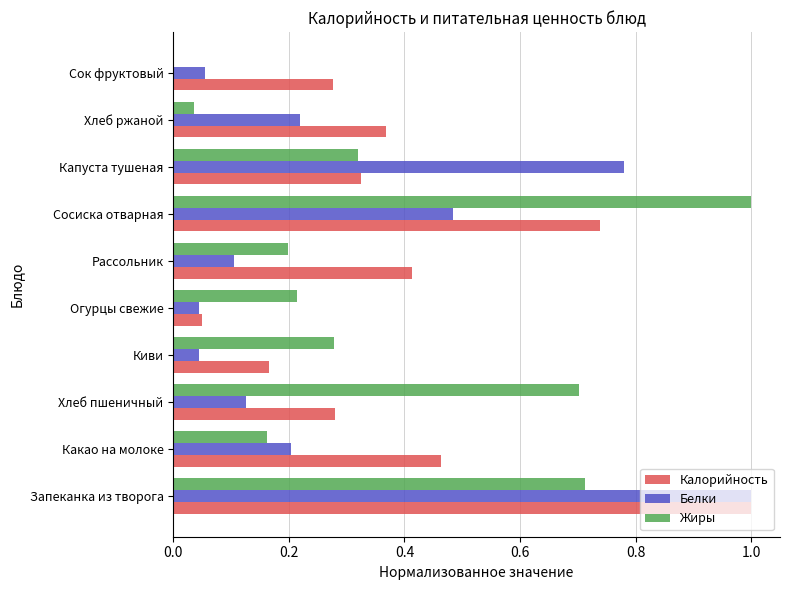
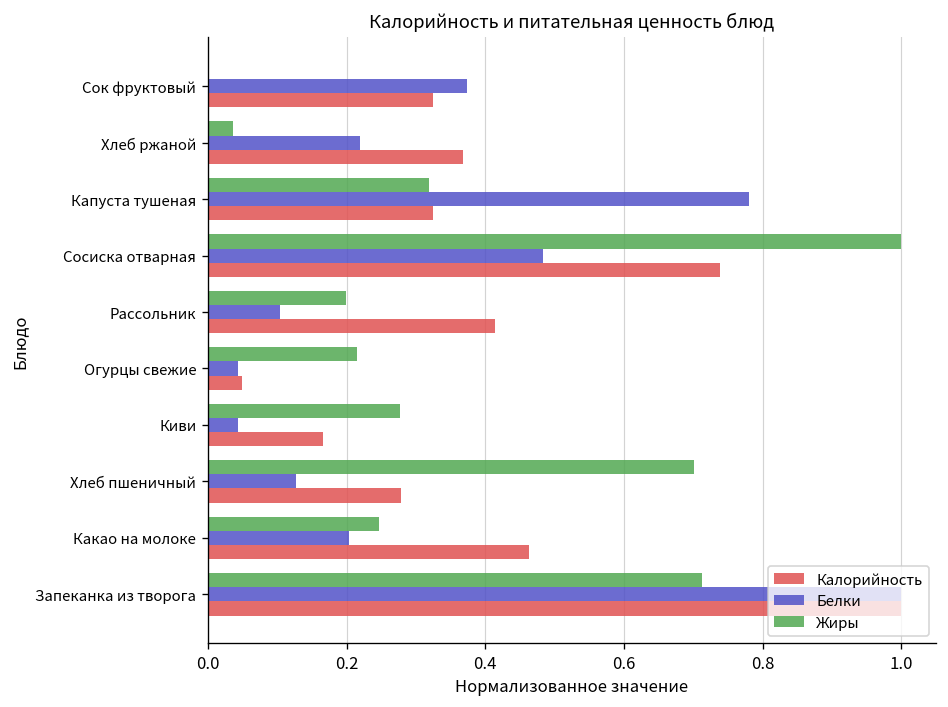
  {
    "Калорийность": {
-     "Сок фруктовый": 0.28,
+     "Сок фруктовый": 0.33,
      "Хлеб ржаной": 0.37,
      "Капуста тушеная": 0.33,
      "Сосиска отварная": 0.74,
      "Рассольник": 0.41,
      "Огурцы свежие": 0.05,
      "Киви": 0.17,
      "Хлеб пшеничный": 0.28,
      "Какао на молоке": 0.46
    },
    "Белки": {
-     "Сок фруктовый": 0.05,
+     "Сок фруктовый": 0.37,
      "Хлеб ржаной": 0.22,
      "Капуста тушеная": 0.78,
      "Сосиска отварная": 0.48,
      "Рассольник": 0.10,
      "Огурцы свежие": 0.04,
      "Киви": 0.04,
      "Хлеб пшеничный": 0.13,
      "Какао на молоке": 0.20
    },
    "Жиры": {
      "Сок фруктовый": 0.00,
      "Хлеб ржаной": 0.04,
      "Капуста тушеная": 0.32,
      "Сосиска отварная": 1.00,
      "Рассольник": 0.20,
      "Огурцы свежие": 0.21,
      "Киви": 0.28,
      "Хлеб пшеничный": 0.70,
-     "Какао на молоке": 0.16,
+     "Какао на молоке": 0.25,
      "Запеканка из творога": 0.71
    }
  }
